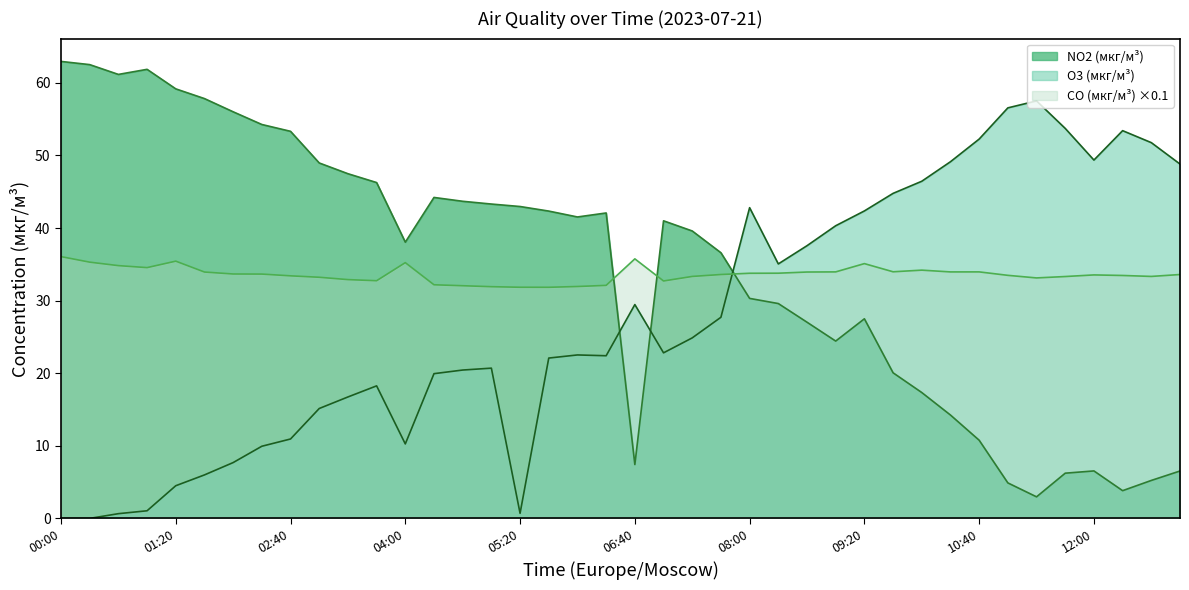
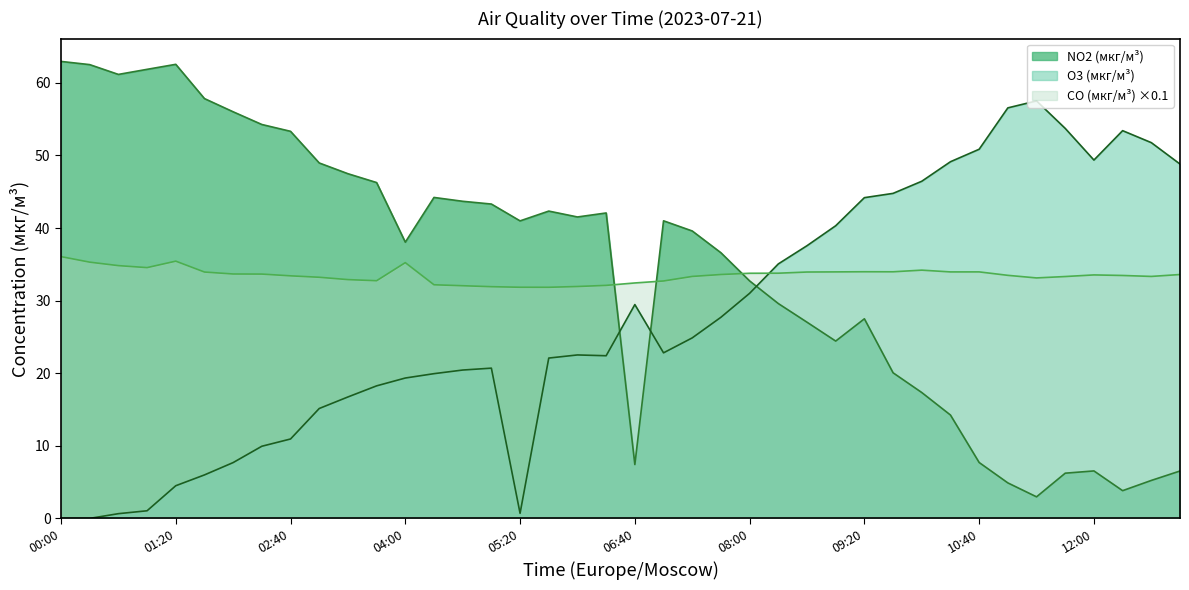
  {
    "NO2 (мкг/м³)": {
      "00:00": 63,
-     "01:20": 59,
+     "01:20": 63,
      "02:40": 53,
      "04:00": 38,
-     "05:20": 43,
+     "05:20": 41,
      "06:40": 7,
-     "08:00": 30,
+     "08:00": 33,
      "09:20": 28,
-     "10:40": 11,
+     "10:40": 8,
      "12:00": 7
    },
    "O3 (мкг/м³)": {
      "00:00": 0,
      "01:20": 5,
      "02:40": 11,
-     "04:00": 10,
+     "04:00": 19,
      "05:20": 1,
      "06:40": 29,
-     "08:00": 43,
-     "09:20": 42,
-     "10:40": 52,
+     "08:00": 31,
+     "09:20": 44,
+     "10:40": 51,
      "12:00": 49
    },
    "CO (мкг/м³) ×0.1": {
      "00:00": 36,
      "01:20": 35,
      "02:40": 33,
      "04:00": 35,
      "05:20": 32,
-     "06:40": 36,
+     "06:40": 32,
      "08:00": 34,
-     "09:20": 35,
+     "09:20": 34,
      "10:40": 34,
      "12:00": 34
    }
  }
